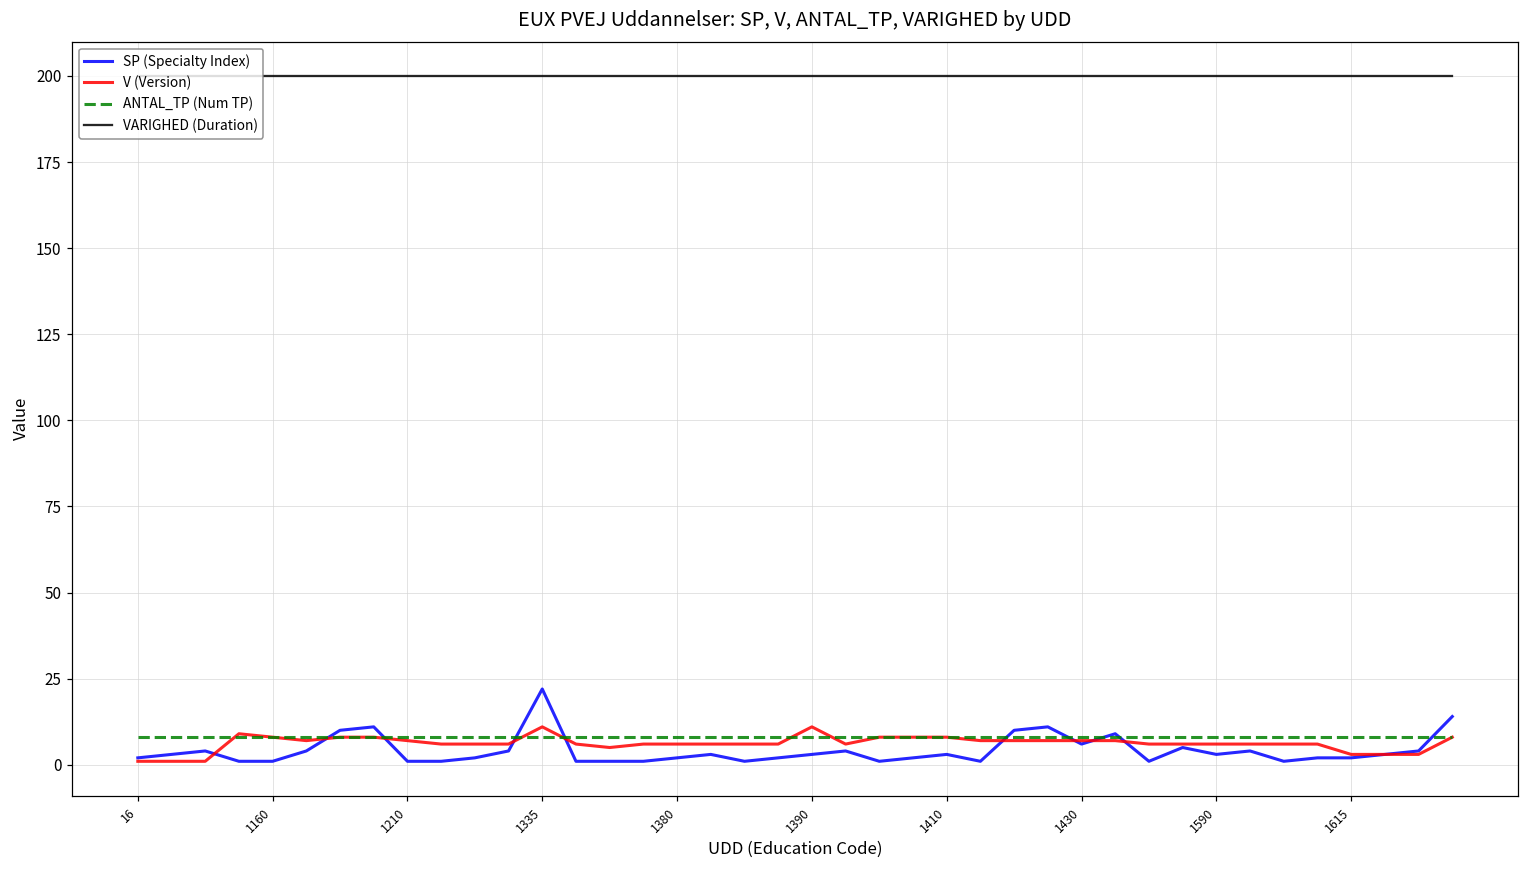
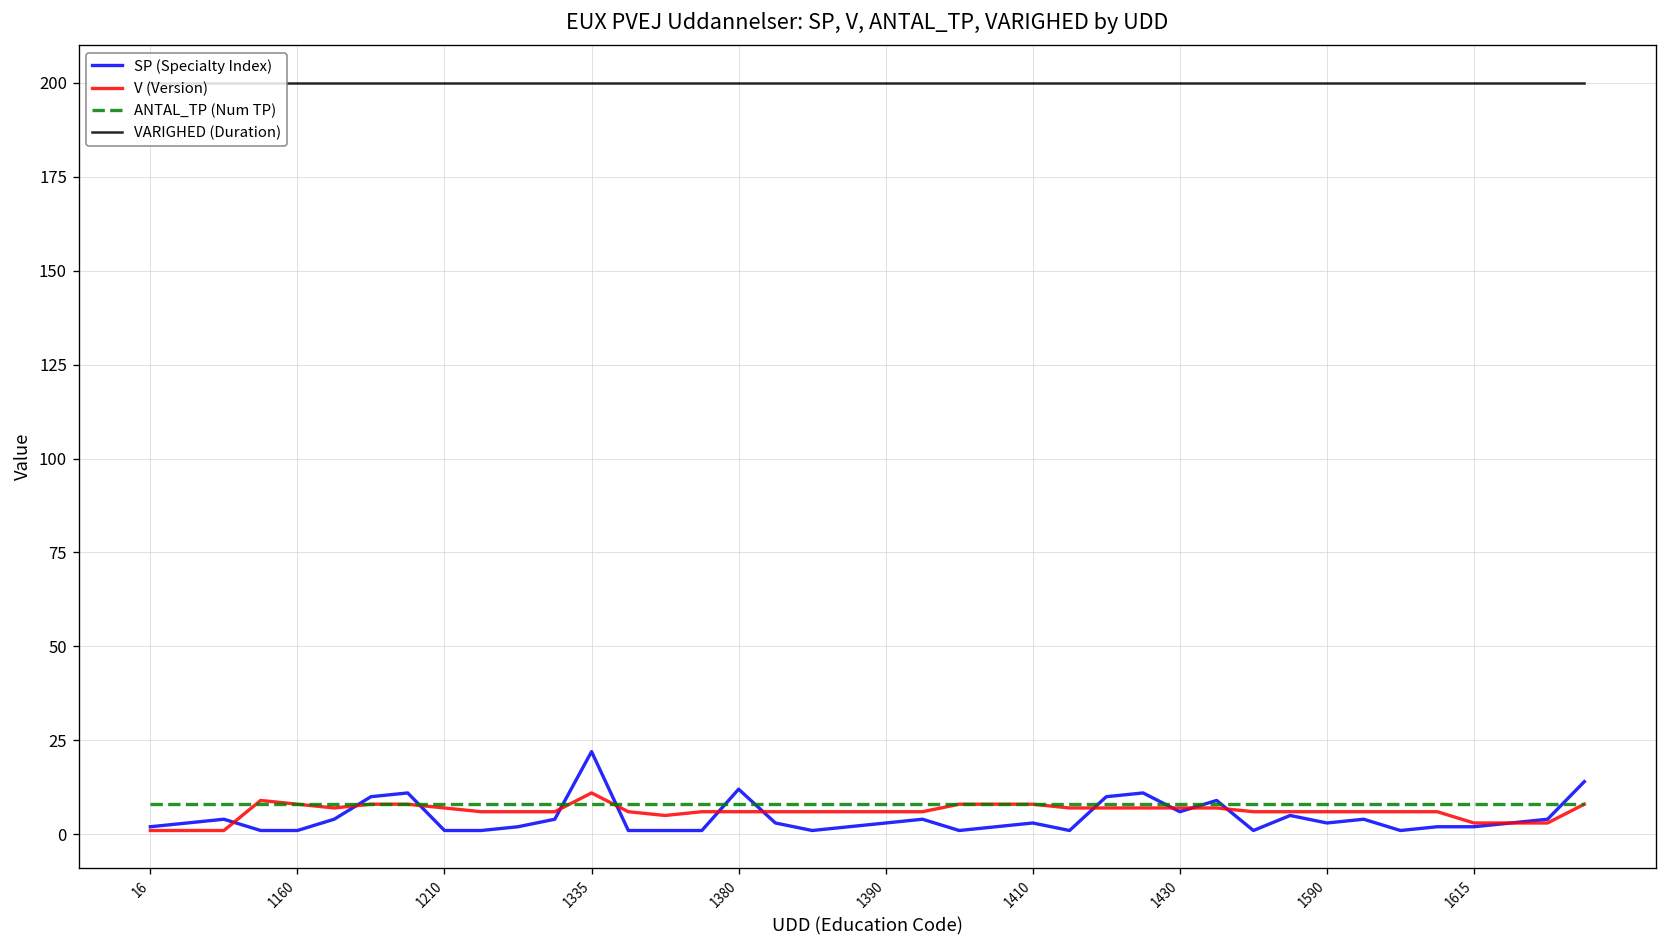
  {
    "SP (Specialty Index)": {
      "16": 2,
      "1160": 1,
      "1210": 1,
      "1335": 22,
-     "1380": 2,
+     "1380": 12,
      "1390": 3,
      "1410": 3,
      "1430": 6,
      "1590": 3,
      "1615": 2
    },
    "V (Version)": {
      "16": 1,
      "1210": 7,
      "1335": 11,
      "1380": 6,
-     "1390": 11,
+     "1390": 6,
      "1430": 7,
      "1590": 6,
      "1615": 3
    },
    "ANTAL_TP (Num TP)": {
      "16": 8,
      "1210": 8,
      "1335": 8,
      "1380": 8,
      "1390": 8,
      "1430": 8,
      "1590": 8,
      "1615": 8
    },
    "VARIGHED (Duration)": {
      "1160": 200,
      "1210": 200,
      "1335": 200,
      "1380": 200,
      "1390": 200,
      "1410": 200,
      "1430": 200,
      "1590": 200,
      "1615": 200
    }
  }
